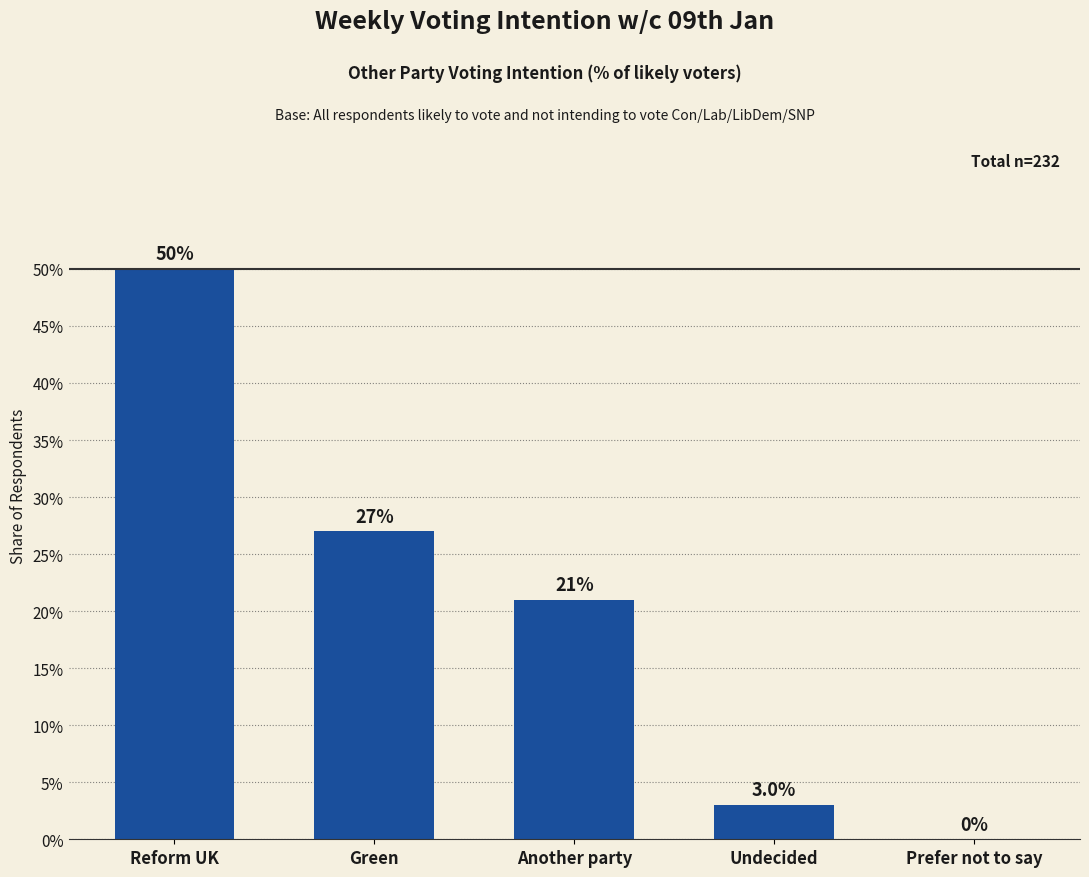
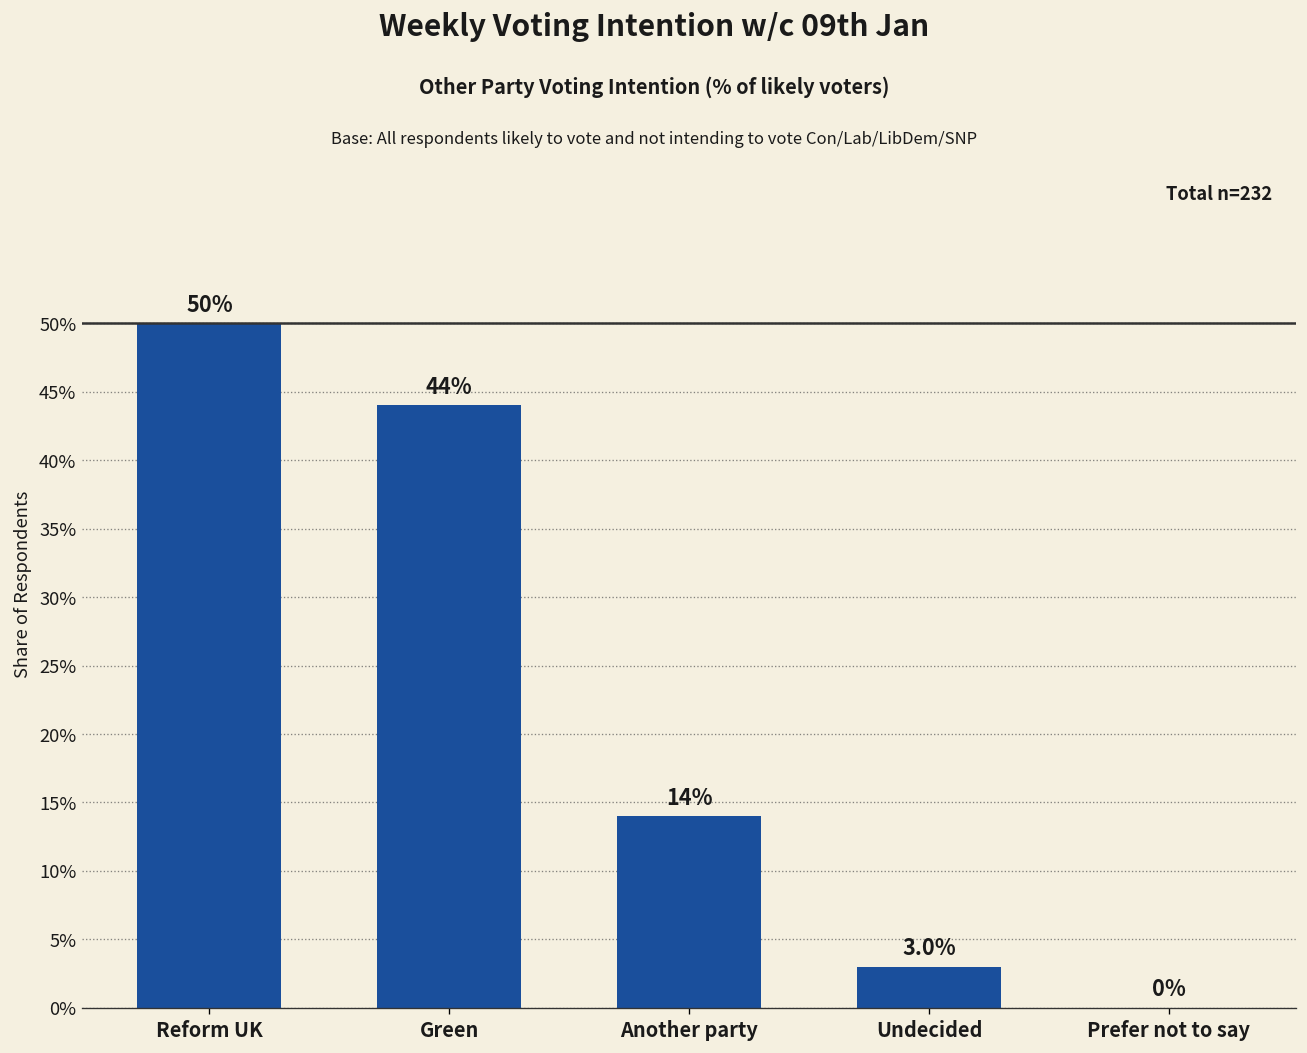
  {
    "Reform UK": "50%",
-   "Green": "27%",
-   "Another party": "21%",
+   "Green": "44%",
+   "Another party": "14%",
    "Undecided": "3.0%",
    "Prefer not to say": "0%"
  }
